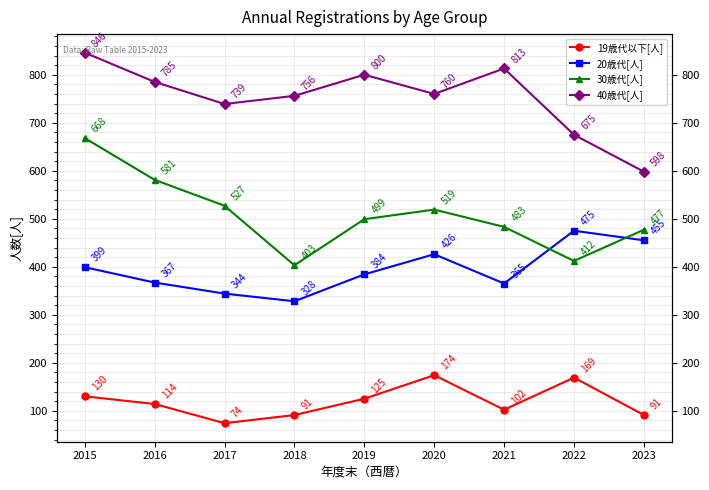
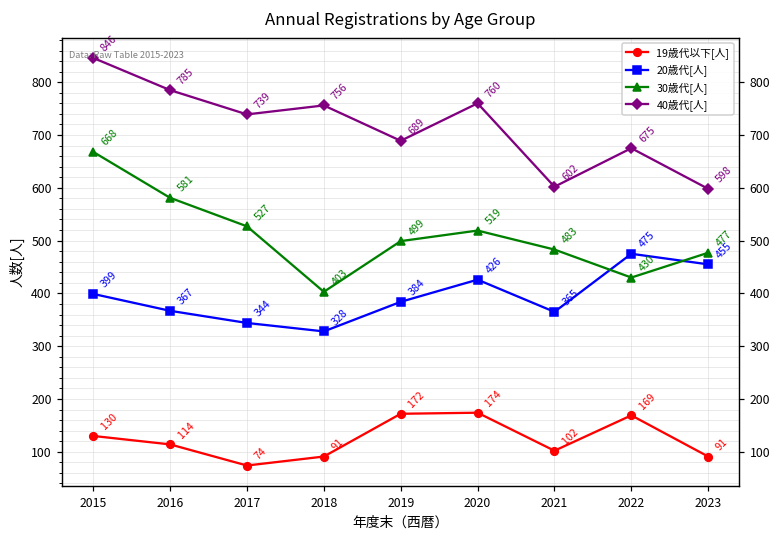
  {
    "19歳代以下[人]": {
      "2015": 130,
      "2016": 114,
      "2017": 74,
      "2018": 91,
-     "2019": 125,
+     "2019": 172,
      "2020": 174,
      "2021": 102,
      "2022": 169,
      "2023": 91
    },
    "20歳代[人]": {
      "2015": 399,
      "2016": 367,
      "2017": 344,
      "2018": 328,
      "2019": 384,
      "2020": 426,
      "2021": 365,
      "2022": 475
    },
    "30歳代[人]": {
      "2015": 668,
      "2016": 581,
      "2017": 527,
      "2018": 403,
      "2019": 499,
      "2020": 519,
      "2021": 483,
-     "2022": 412
+     "2022": 430
    },
    "40歳代[人]": {
      "2015": 846,
      "2016": 785,
      "2017": 739,
      "2018": 756,
-     "2019": 800,
+     "2019": 689,
      "2020": 760,
-     "2021": 813,
+     "2021": 602,
      "2022": 675,
      "2023": 598
    }
  }
